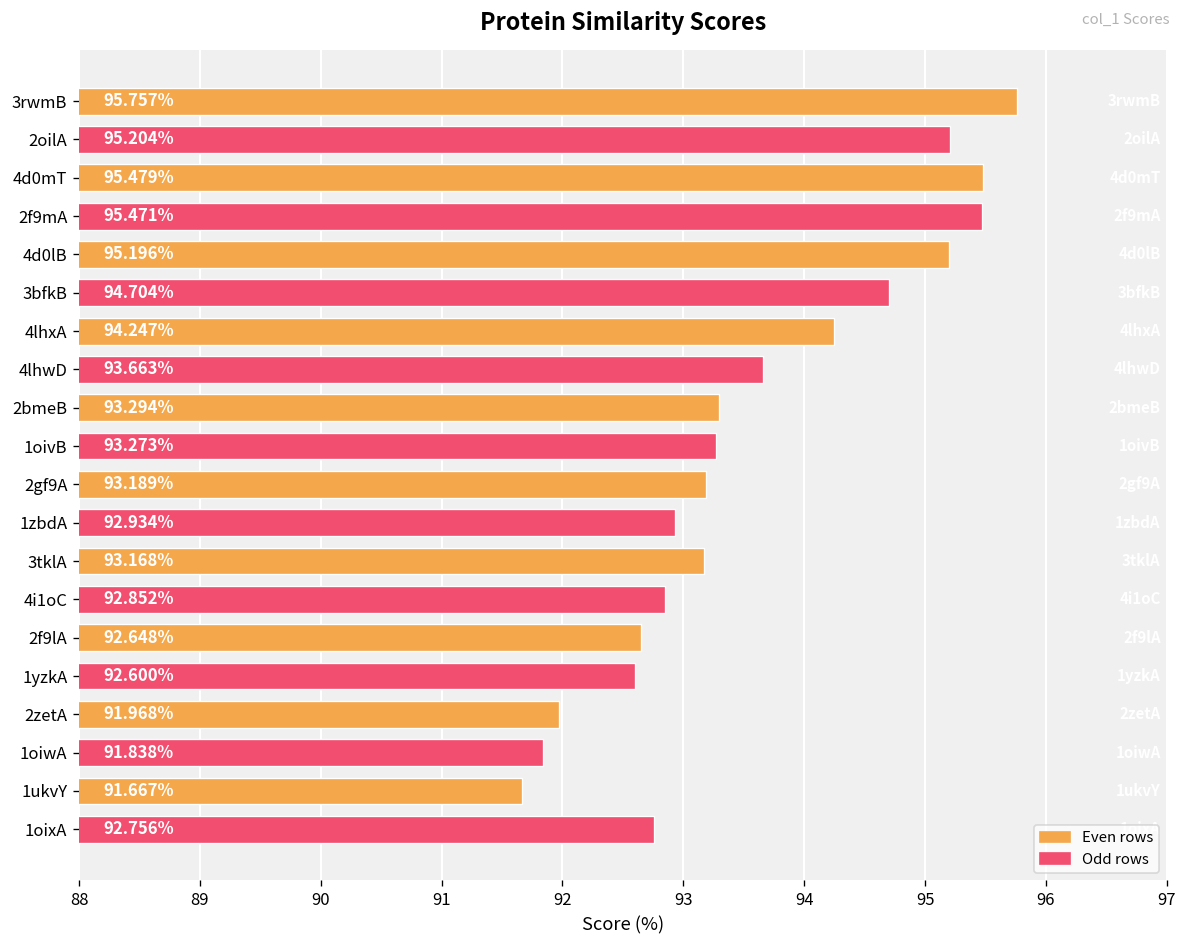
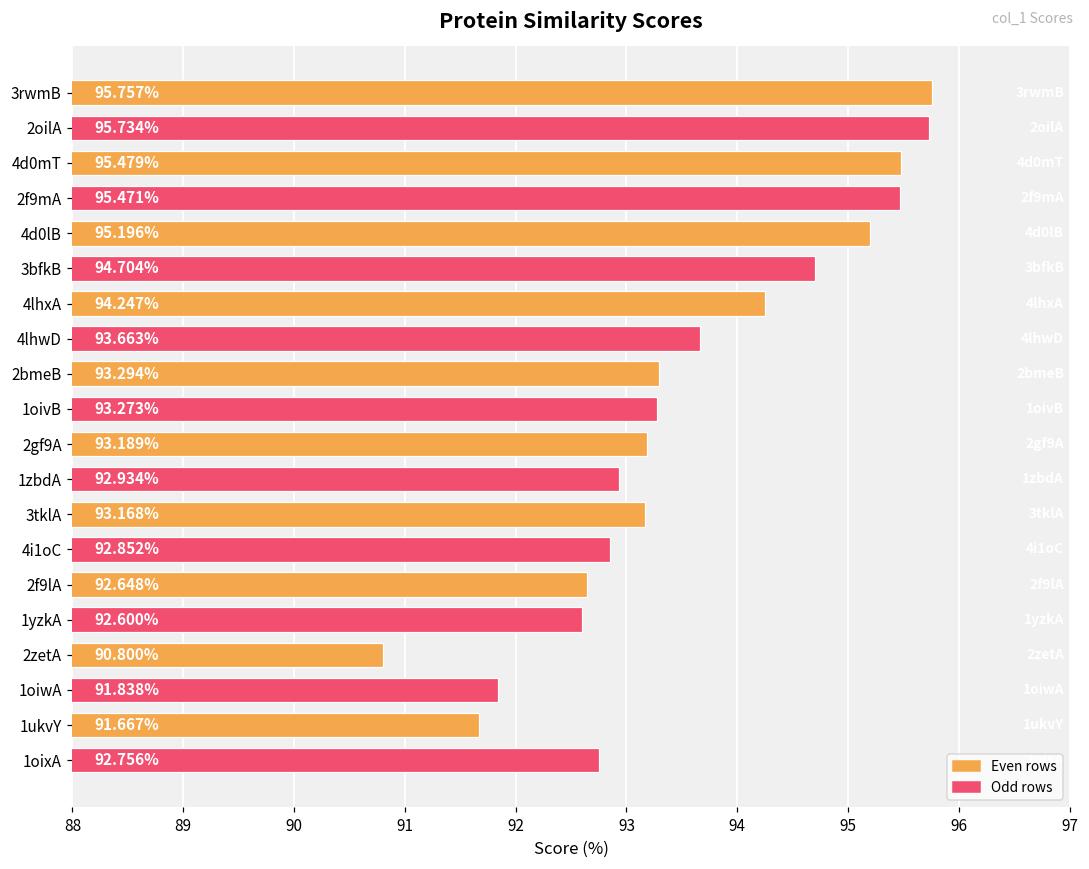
  {
    "3rwmB": "95.757%",
-   "2oilA": "95.204%",
+   "2oilA": "95.734%",
    "4d0mT": "95.479%",
    "2f9mA": "95.471%",
    "4d0lB": "95.196%",
    "3bfkB": "94.704%",
    "4lhxA": "94.247%",
    "4lhwD": "93.663%",
    "2bmeB": "93.294%",
    "1oivB": "93.273%",
    "2gf9A": "93.189%",
    "1zbdA": "92.934%",
    "3tklA": "93.168%",
    "4i1oC": "92.852%",
    "2f9lA": "92.648%",
    "1yzkA": "92.600%",
-   "2zetA": "91.968%",
+   "2zetA": "90.800%",
    "1oiwA": "91.838%",
    "1ukvY": "91.667%",
    "1oixA": "92.756%"
  }
